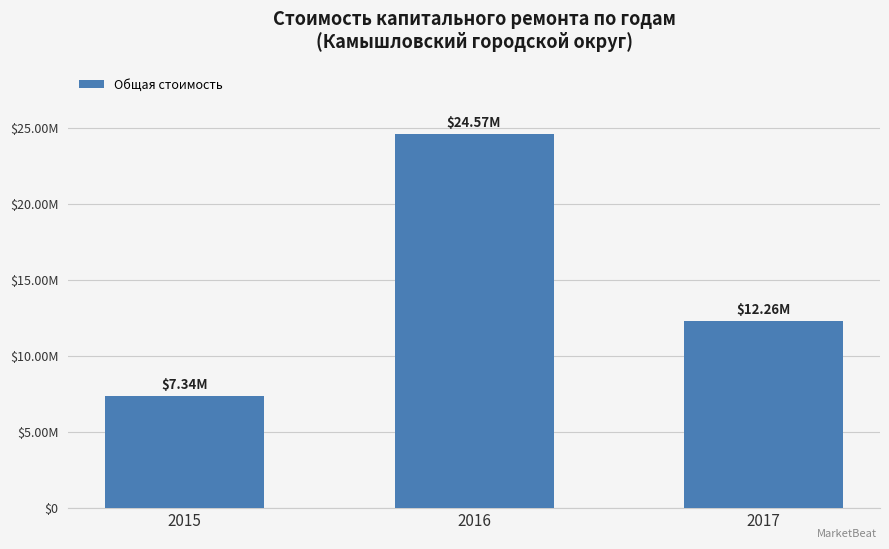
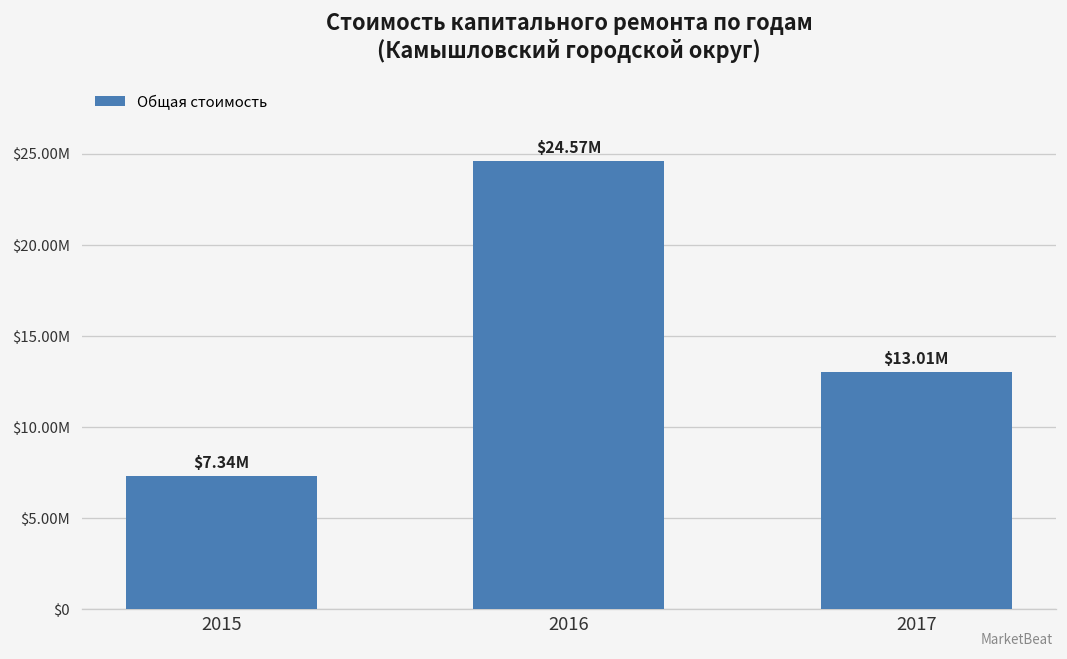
  {
    "2015": "$7.34M",
    "2016": "$24.57M",
-   "2017": "$12.26M"
+   "2017": "$13.01M"
  }
